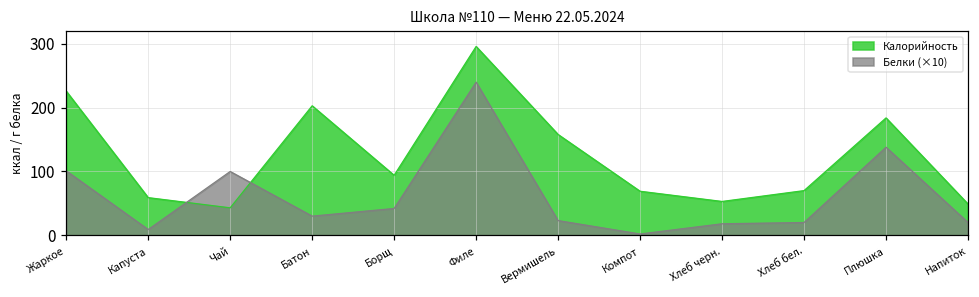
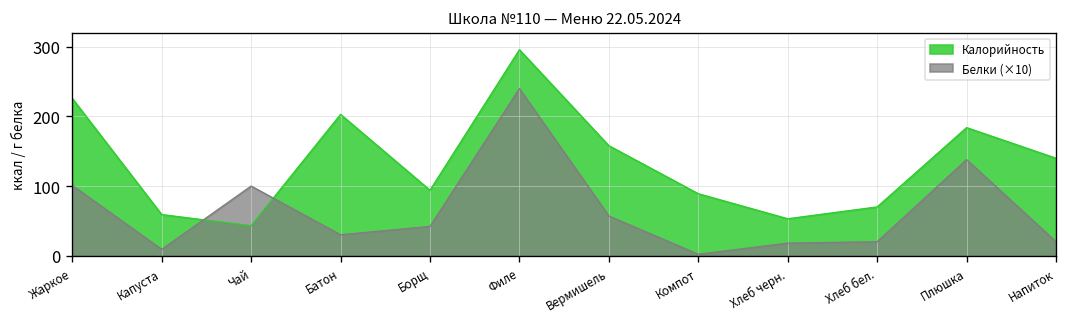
  {
    "Калорийность": {
      "Жаркое": 230,
      "Капуста": 60,
      "Чай": 40,
      "Батон": 200,
      "Борщ": 90,
      "Филе": 300,
      "Вермишель": 160,
-     "Компот": 70,
+     "Компот": 90,
      "Хлеб черн.": 50,
      "Хлеб бел.": 70,
      "Плюшка": 180,
-     "Напиток": 50
+     "Напиток": 140
    },
    "Белки (×10)": {
      "Жаркое": 100,
      "Капуста": 10,
      "Чай": 100,
      "Батон": 30,
      "Борщ": 40,
      "Филе": 240,
-     "Вермишель": 20,
+     "Вермишель": 60,
      "Компот": 0,
      "Хлеб черн.": 20,
      "Хлеб бел.": 20,
      "Плюшка": 140,
      "Напиток": 20
    }
  }
